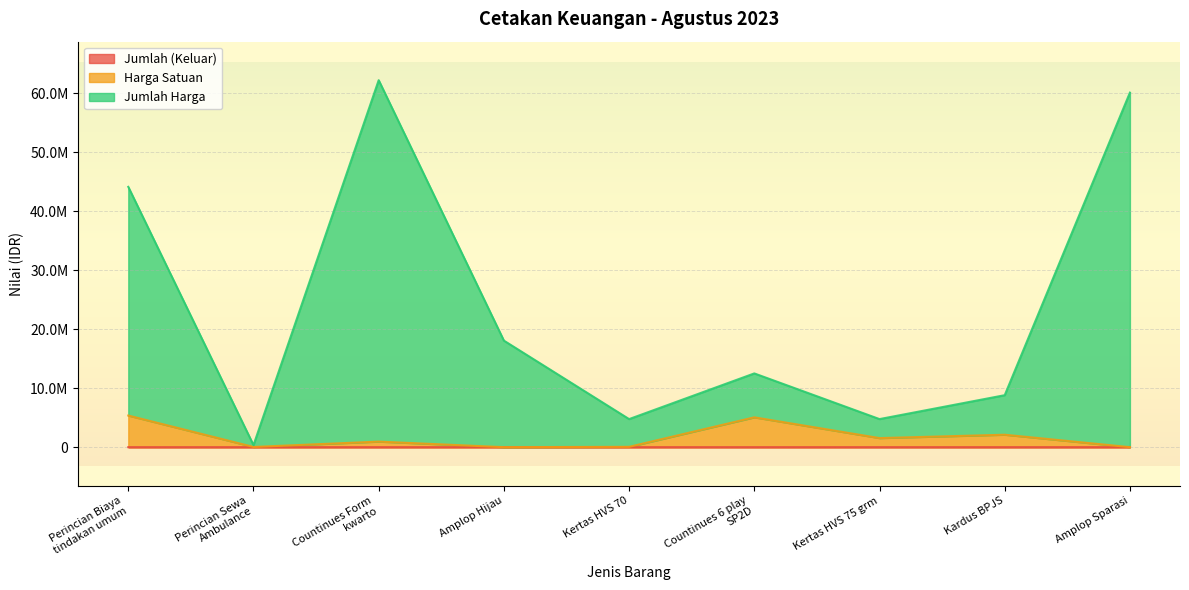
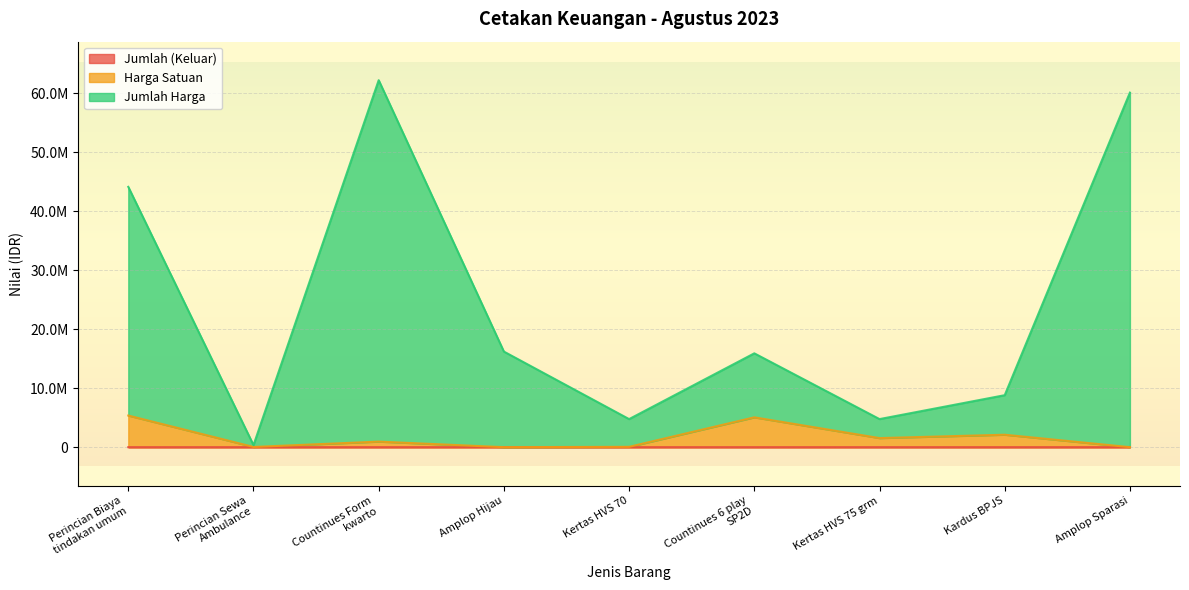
  {
    "Jumlah (Keluar)": {
      "Perincian Biaya tindakan umum": 0,
      "Countinues Form kwarto": 0,
      "Countinues 6 play SP2D": 0,
      "Kertas HVS 75 grm": 0,
      "Kardus BPJS": 0
    },
    "Harga Satuan": {
      "Perincian Biaya tindakan umum": 5000000,
      "Countinues Form kwarto": 1000000,
      "Countinues 6 play SP2D": 5000000,
      "Kertas HVS 75 grm": 2000000,
      "Kardus BPJS": 2000000
    },
    "Jumlah Harga": {
      "Perincian Biaya tindakan umum": 39000000,
      "Countinues Form kwarto": 61000000,
-     "Amplop Hijau": 18000000,
+     "Amplop Hijau": 16000000,
      "Kertas HVS 70": 5000000,
-     "Countinues 6 play SP2D": 7000000,
+     "Countinues 6 play SP2D": 11000000,
      "Kertas HVS 75 grm": 3000000,
      "Kardus BPJS": 7000000,
      "Amplop Sparasi": 60000000
    }
  }
